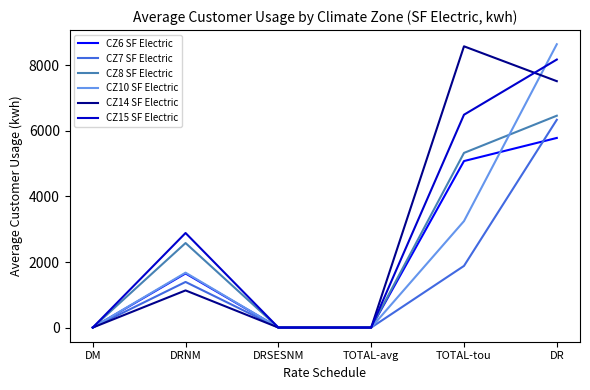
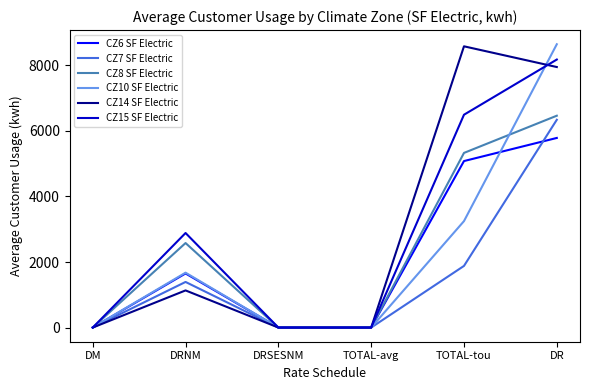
  {
    "CZ14 SF Electric": {
      "DRNM": 1100,
      "TOTAL-tou": 8600,
-     "DR": 7500
+     "DR": 8000
    }
  }
